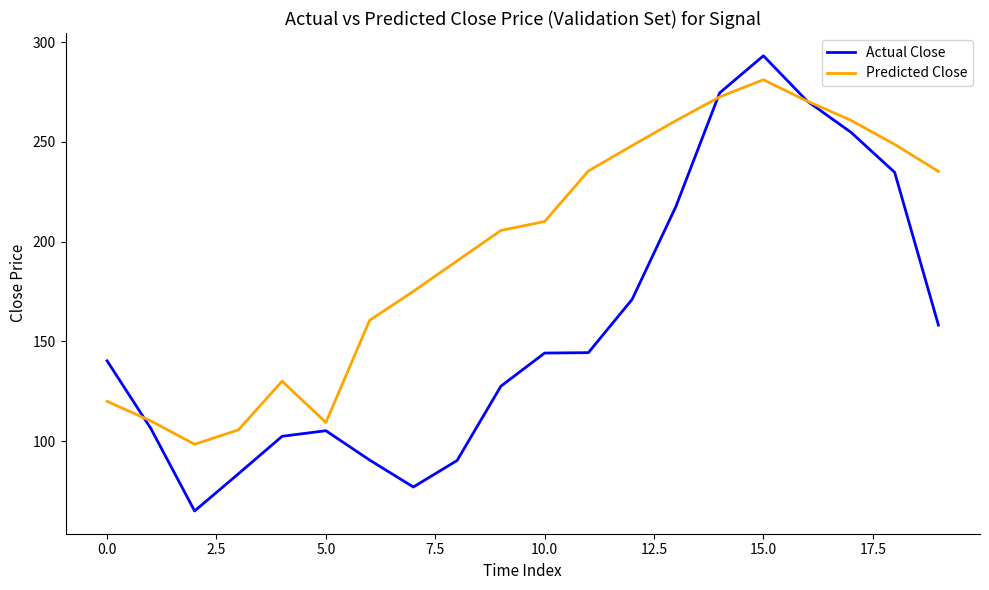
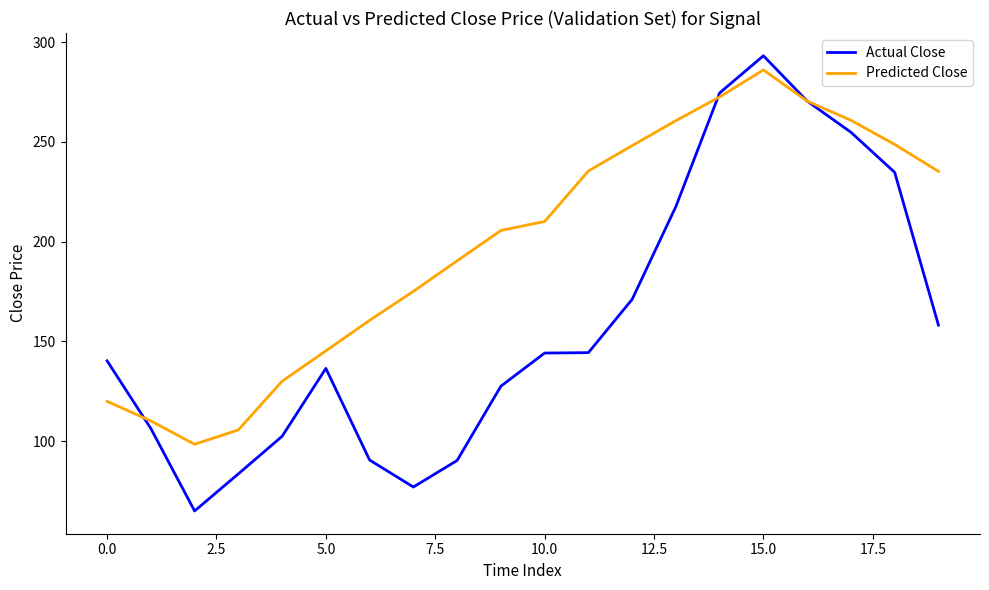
  {
    "Actual Close": {
      "0.0": 140,
-     "5.0": 105,
+     "5.0": 137,
      "10.0": 144,
      "15.0": 293
    },
    "Predicted Close": {
      "0.0": 120,
-     "5.0": 109,
+     "5.0": 145,
      "10.0": 210,
-     "15.0": 281
+     "15.0": 286
    }
  }
